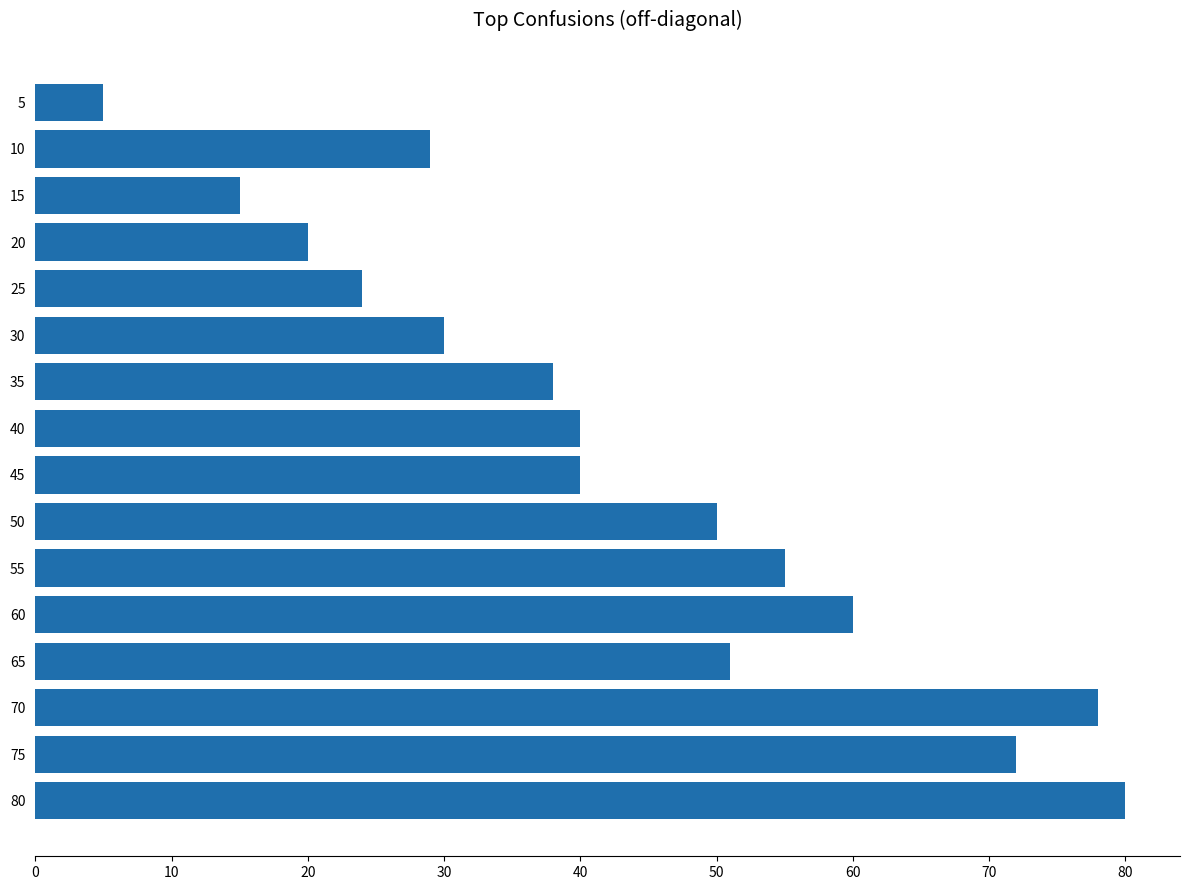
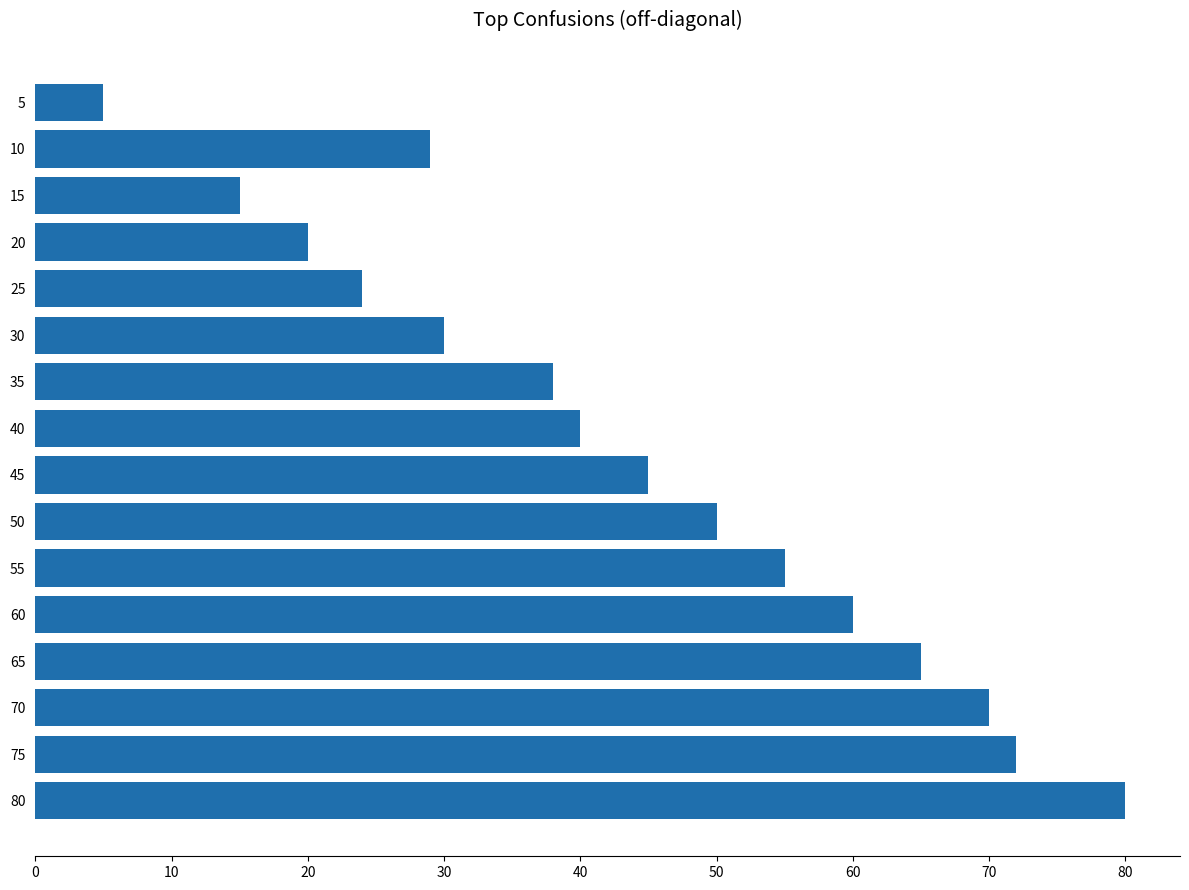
  {
    "5": 5,
    "10": 29,
    "15": 15,
    "20": 20,
    "25": 24,
    "30": 30,
    "35": 38,
    "40": 40,
-   "45": 40,
+   "45": 45,
    "50": 50,
    "55": 55,
    "60": 60,
-   "65": 51,
-   "70": 78,
+   "65": 65,
+   "70": 70,
    "75": 72,
    "80": 80
  }
